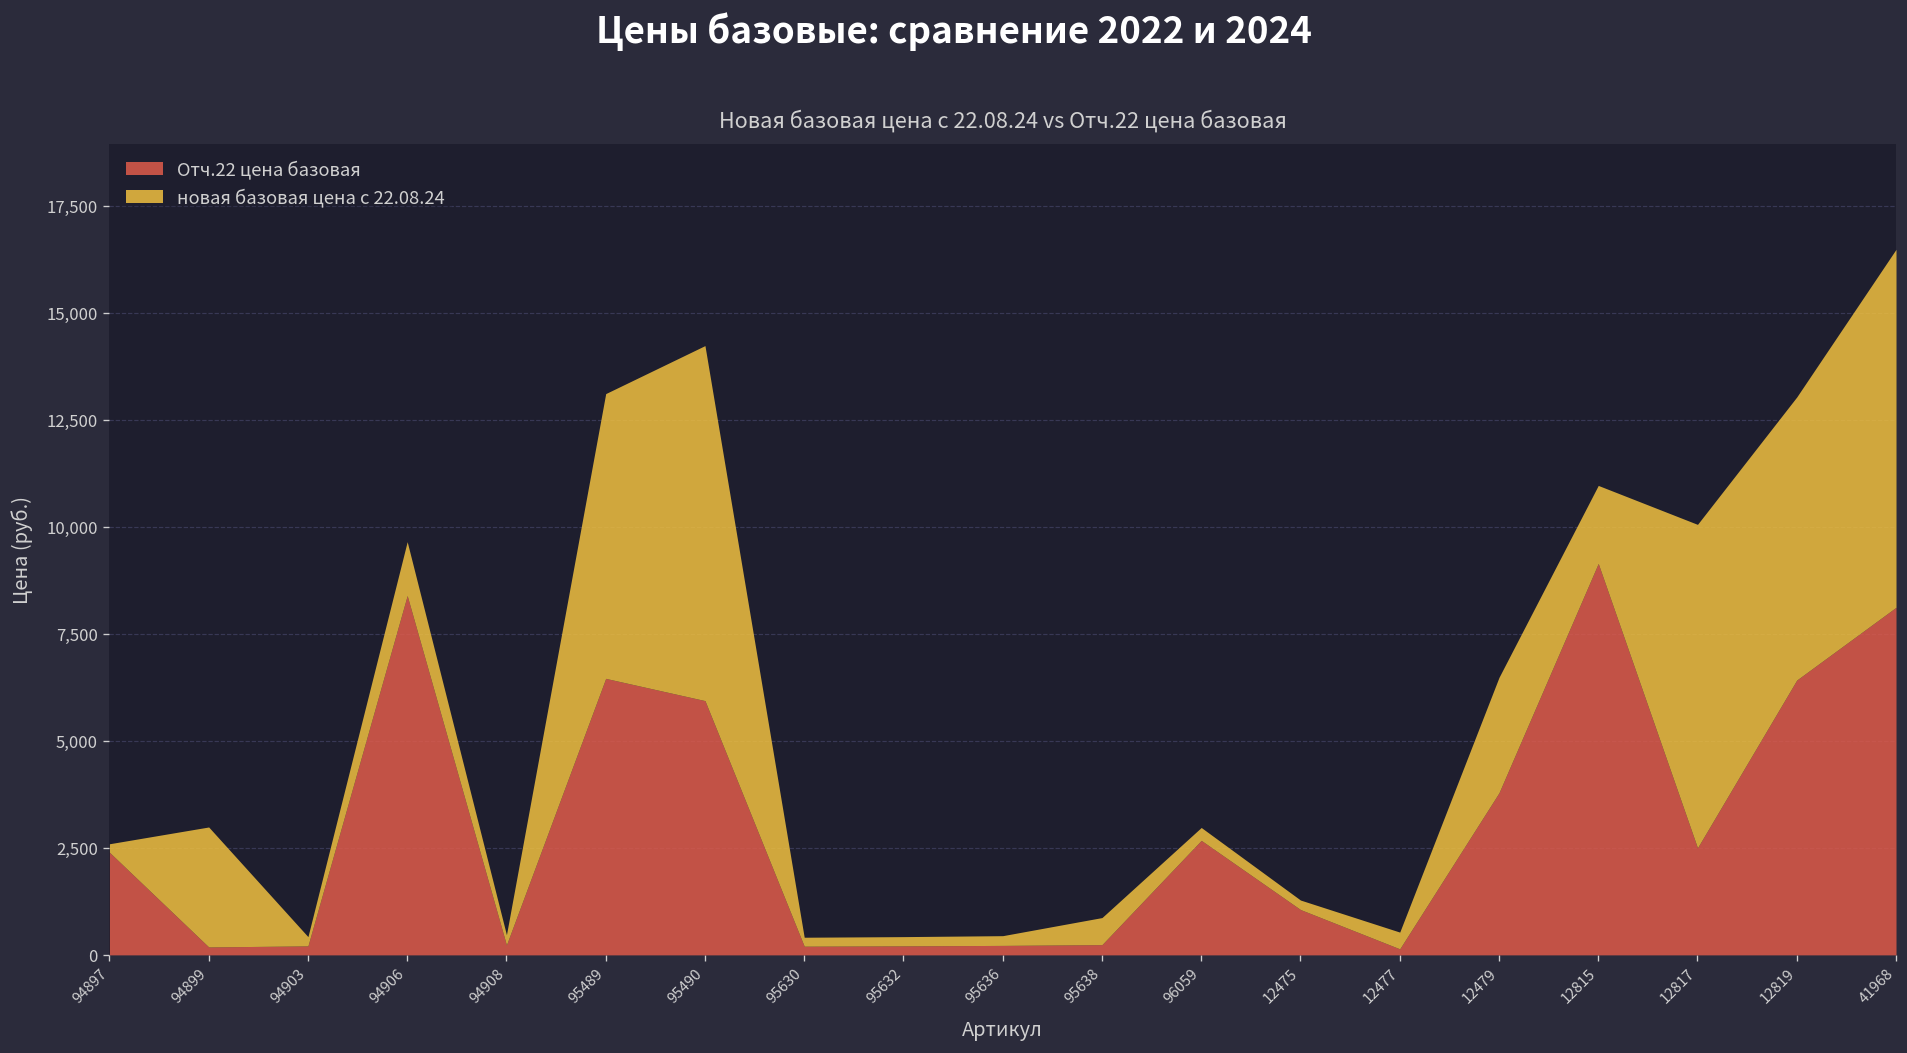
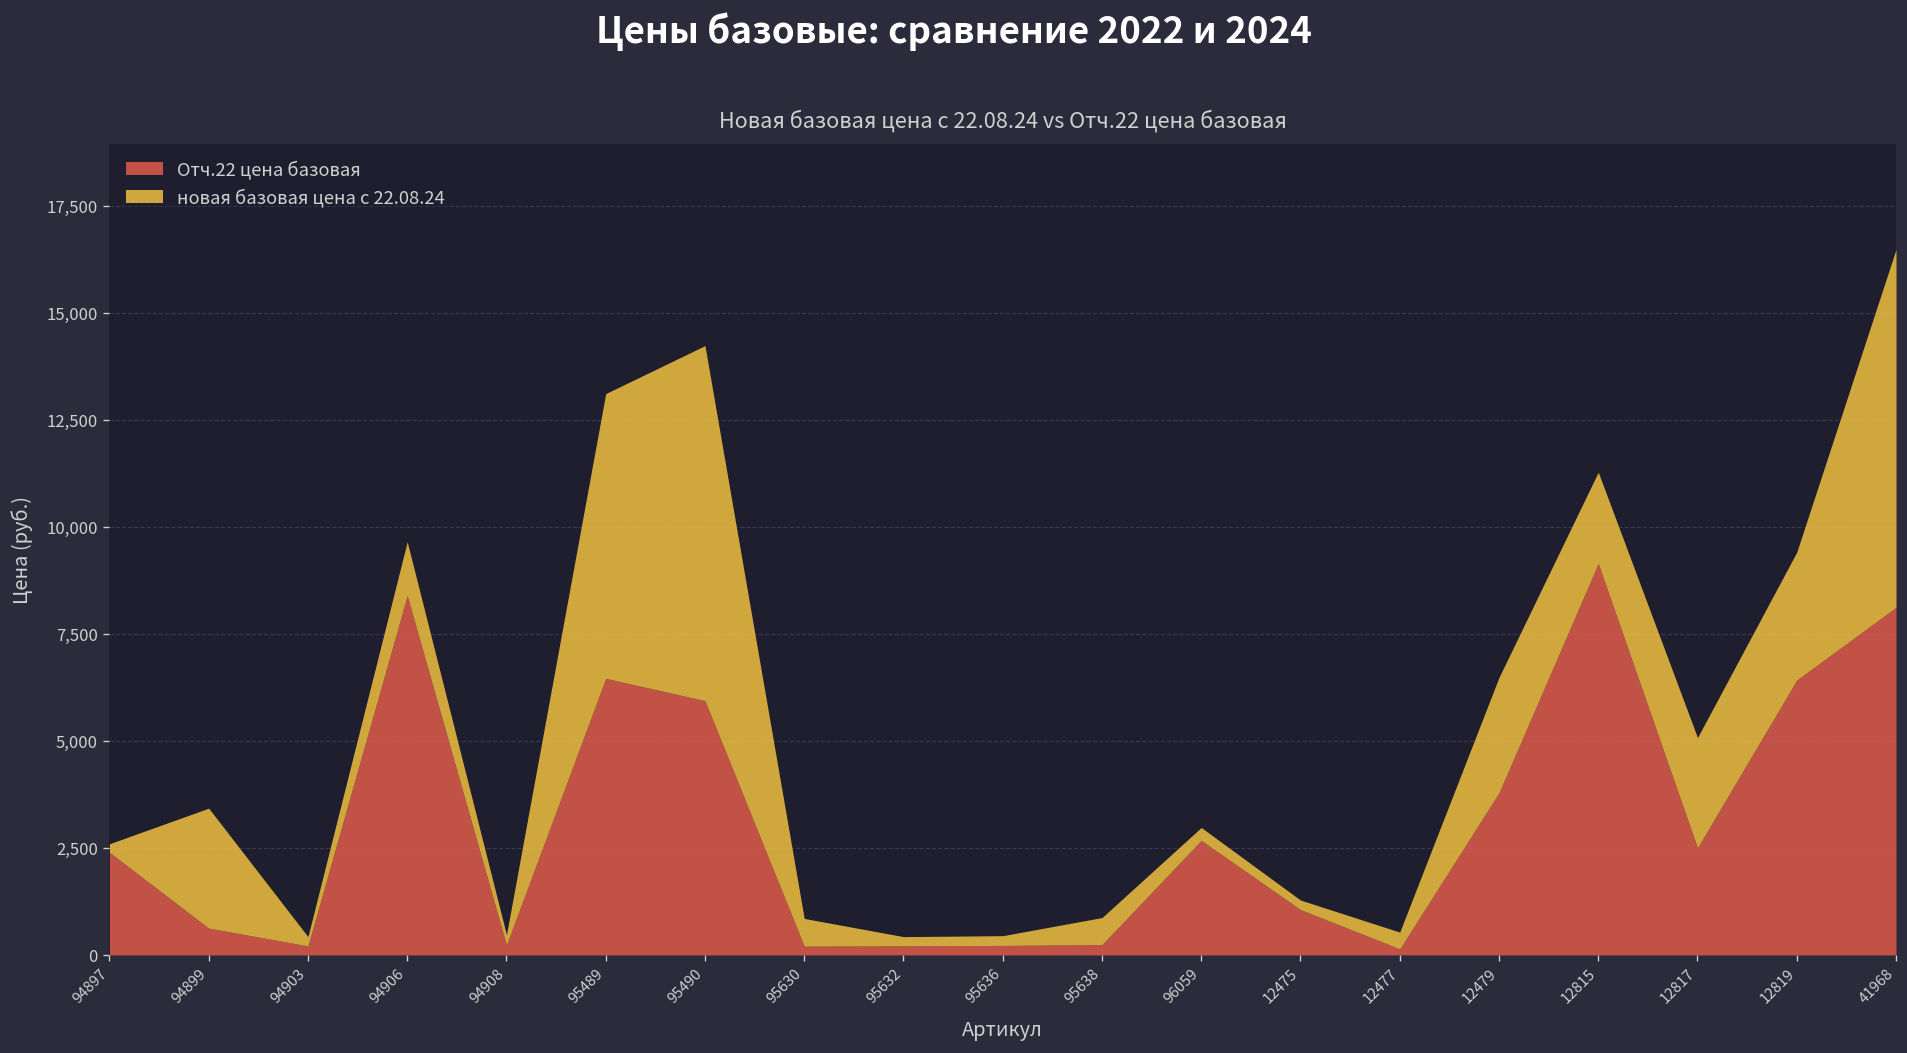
  {
    "Отч.22 цена базовая": {
      "94897": "2,400",
-     "94899": "200",
+     "94899": "600",
      "94903": "200",
      "94906": "8,400",
      "94908": "200",
      "95489": "6,500",
      "95490": "5,900",
      "95630": "200",
      "95632": "200",
      "95636": "200",
      "95638": "200",
      "96059": "2,700",
      "12475": "1,100",
      "12477": "100",
      "12479": "3,800",
      "12815": "9,100",
      "12817": "2,500",
      "12819": "6,400",
      "41968": "8,100"
    },
    "новая базовая цена с 22.08.24": {
      "94897": "200",
      "94899": "2,800",
      "94903": "200",
      "94906": "1,300",
      "94908": "200",
      "95489": "6,700",
      "95490": "8,300",
-     "95630": "200",
+     "95630": "600",
      "95632": "200",
      "95636": "200",
      "95638": "600",
      "96059": "300",
      "12475": "200",
      "12477": "400",
      "12479": "2,700",
-     "12815": "1,800",
-     "12817": "7,600",
-     "12819": "6,600",
+     "12815": "2,100",
+     "12817": "2,600",
+     "12819": "3,000",
      "41968": "8,400"
    }
  }
